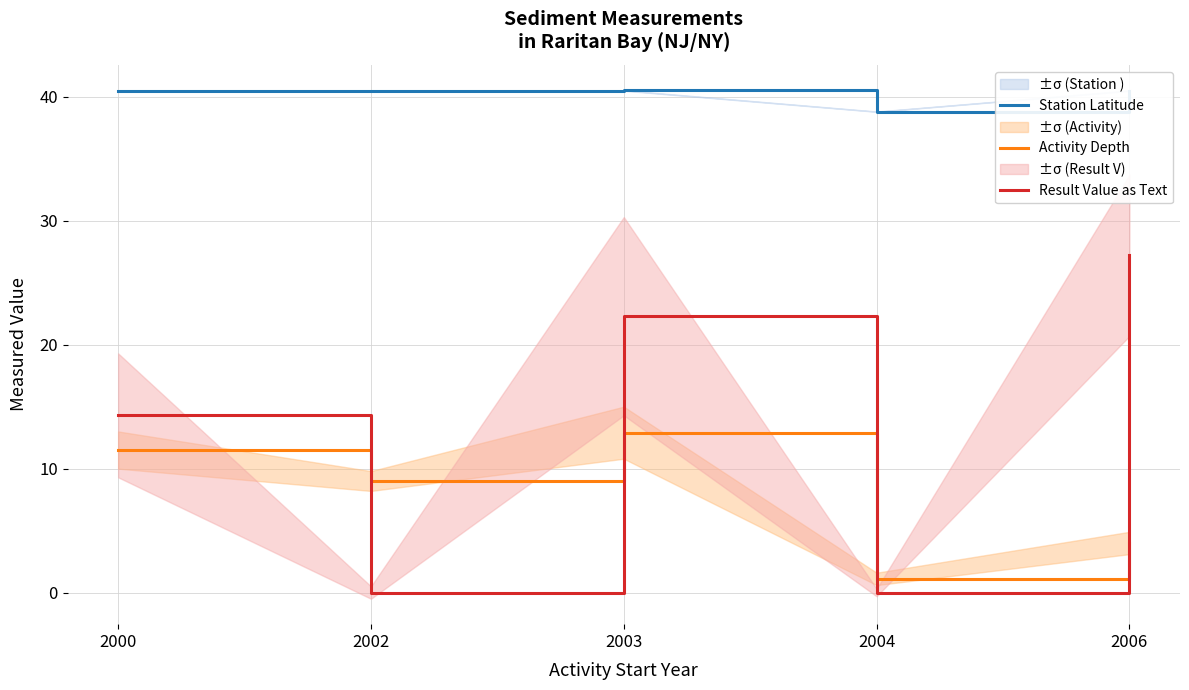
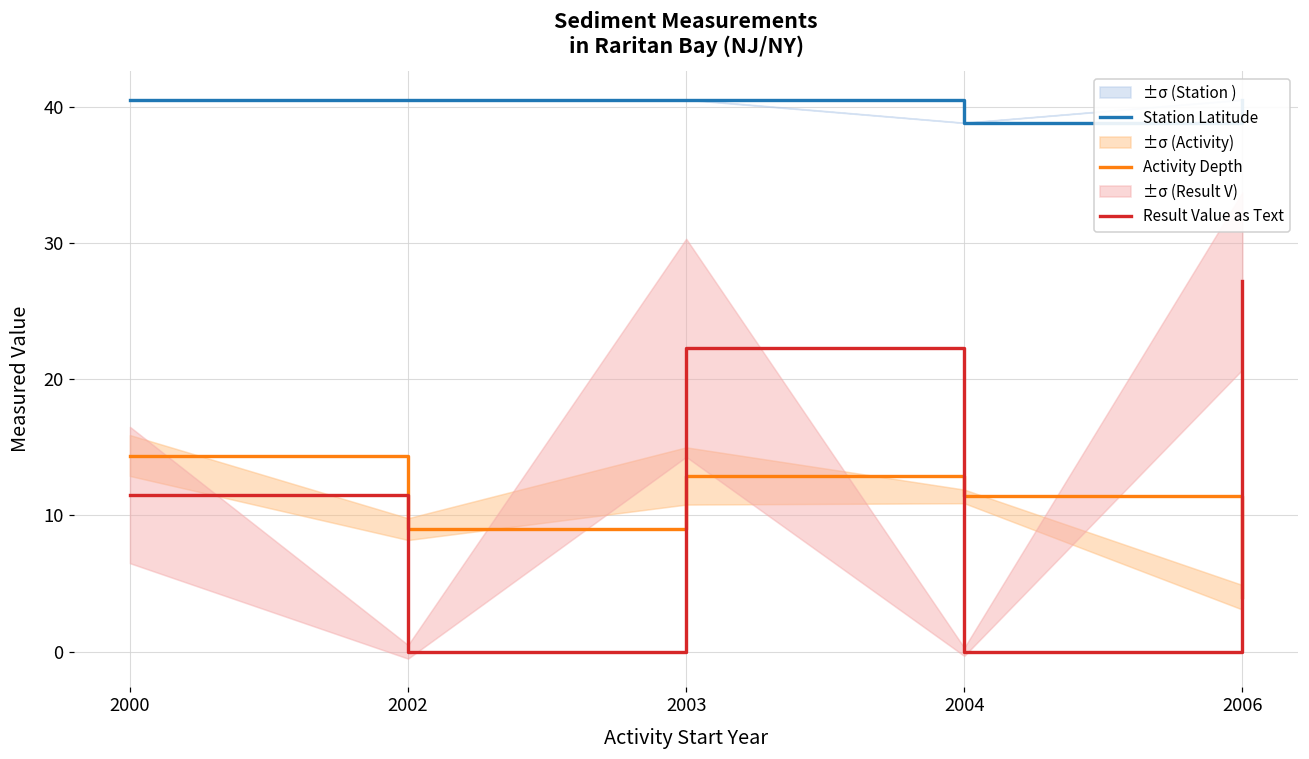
  {
    "Activity Depth": {
-     "2000": 11.5,
+     "2000": 14.4,
      "2002": 9.0,
      "2003": 12.9,
-     "2004": 1.1,
+     "2004": 11.4,
      "2006": 4.0
    },
    "Result Value as Text": {
-     "2000": 14.3,
+     "2000": 11.5,
      "2002": 0.0,
      "2003": 22.3,
      "2004": 0.0,
      "2006": 27.2
    }
  }
